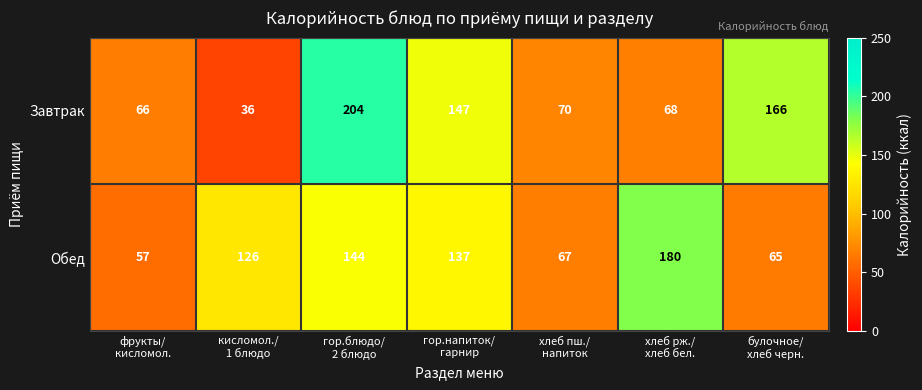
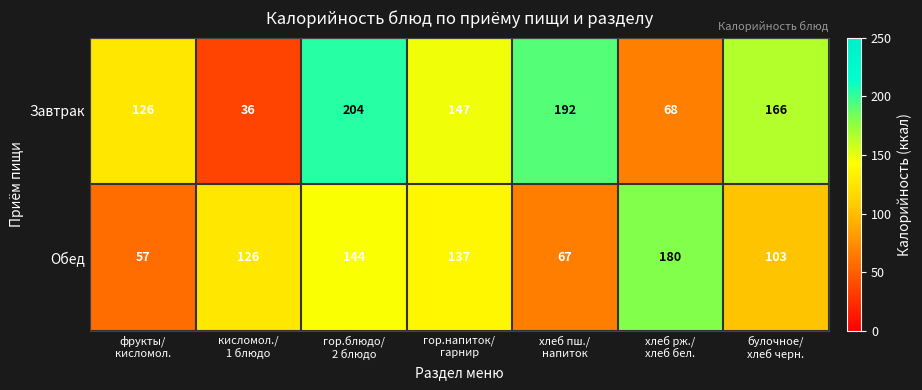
  {
    "Завтрак": {
-     "фрукты/ кисломол.": 66,
+     "фрукты/ кисломол.": 126,
      "кисломол./ 1 блюдо": 36,
      "гор.блюдо/ 2 блюдо": 204,
      "гор.напиток/ гарнир": 147,
-     "хлеб пш./ напиток": 70,
+     "хлеб пш./ напиток": 192,
      "хлеб рж./ хлеб бел.": 68,
      "булочное/ хлеб черн.": 166
    },
    "Обед": {
      "фрукты/ кисломол.": 57,
      "кисломол./ 1 блюдо": 126,
      "гор.блюдо/ 2 блюдо": 144,
      "гор.напиток/ гарнир": 137,
      "хлеб пш./ напиток": 67,
      "хлеб рж./ хлеб бел.": 180,
-     "булочное/ хлеб черн.": 65
+     "булочное/ хлеб черн.": 103
    }
  }
